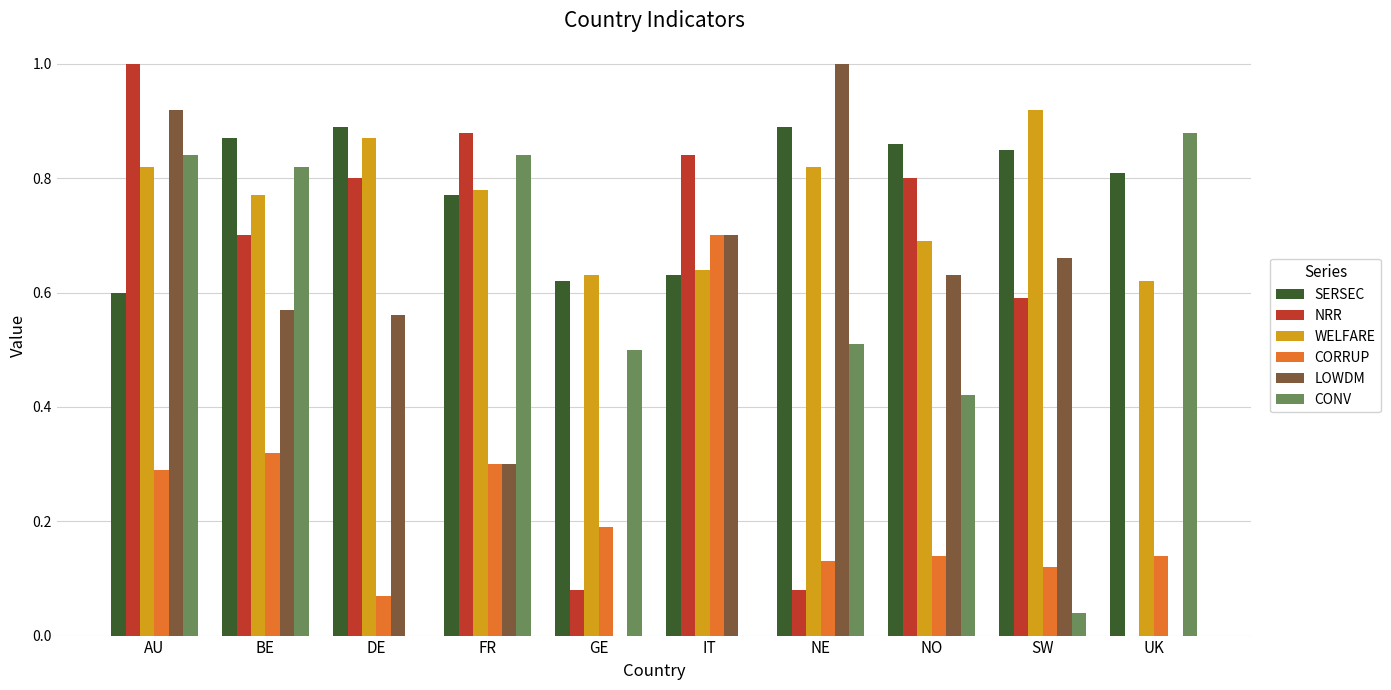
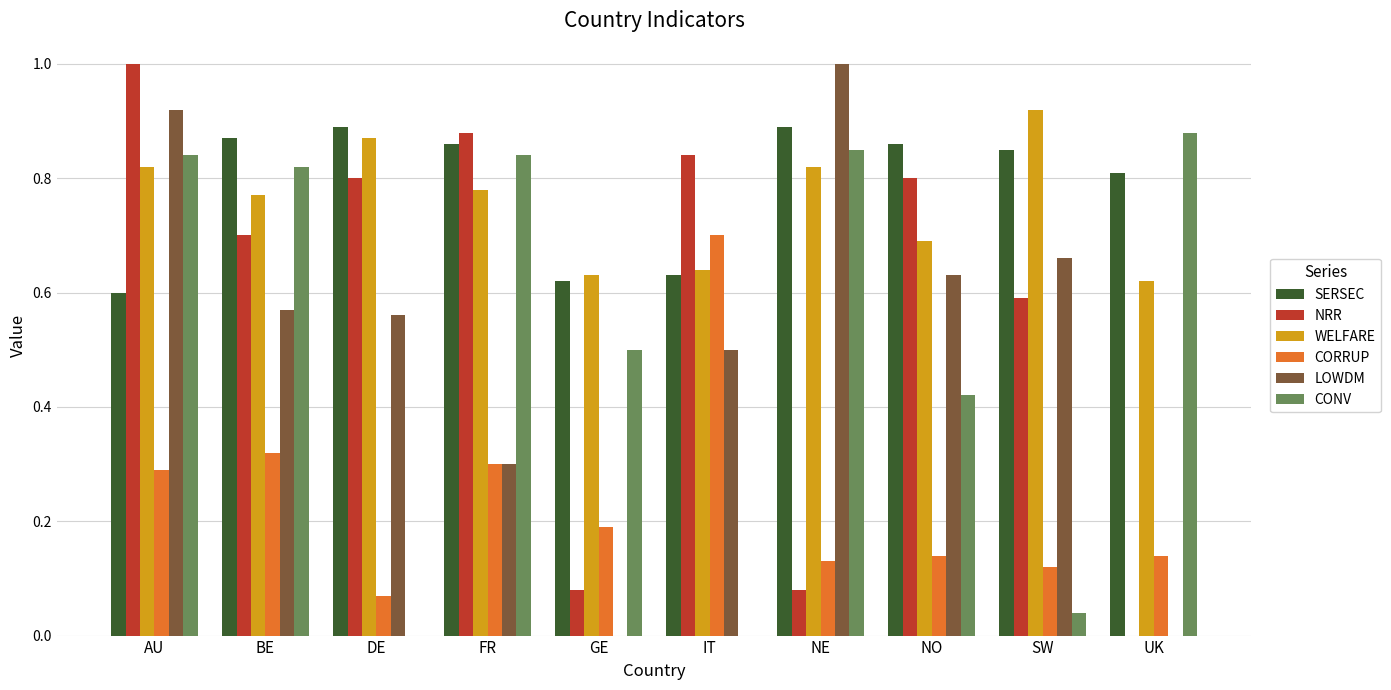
  {
    "SERSEC": {
      "AU": 0.60,
      "BE": 0.87,
      "DE": 0.89,
-     "FR": 0.77,
+     "FR": 0.86,
      "GE": 0.62,
      "IT": 0.63,
      "NE": 0.89,
      "NO": 0.86,
      "SW": 0.85,
      "UK": 0.81
    },
    "NRR": {
      "AU": 1.00,
      "BE": 0.70,
      "DE": 0.80,
      "FR": 0.88,
      "GE": 0.08,
      "IT": 0.84,
      "NE": 0.08,
      "NO": 0.80,
      "SW": 0.59,
      "UK": 0.00
    },
    "LOWDM": {
      "AU": 0.92,
      "BE": 0.57,
      "DE": 0.56,
      "FR": 0.3,
      "GE": 0.0,
-     "IT": 0.7,
+     "IT": 0.5,
      "NE": 1.0,
      "NO": 0.63,
      "SW": 0.66,
      "UK": 0.0
    },
    "CONV": {
      "AU": 0.84,
      "BE": 0.82,
      "DE": 0.00,
      "FR": 0.84,
      "GE": 0.50,
      "IT": 0.00,
-     "NE": 0.51,
+     "NE": 0.85,
      "NO": 0.42,
      "SW": 0.04,
      "UK": 0.88
    }
  }
